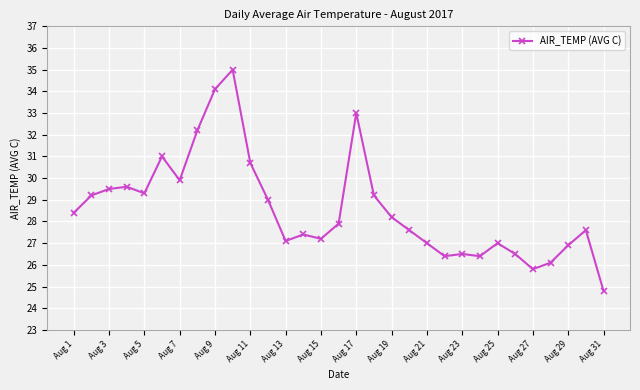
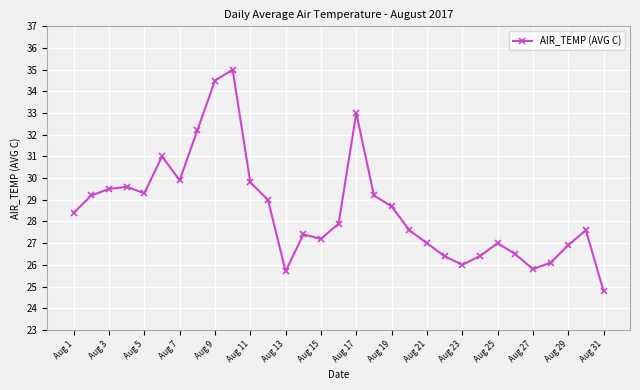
  {
    "Aug 1": 28.4,
    "Aug 3": 29.5,
    "Aug 5": 29.3,
    "Aug 7": 29.9,
-   "Aug 9": 34.1,
-   "Aug 11": 30.7,
-   "Aug 13": 27.1,
+   "Aug 9": 34.5,
+   "Aug 11": 29.8,
+   "Aug 13": 25.7,
    "Aug 15": 27.2,
    "Aug 17": 33.0,
-   "Aug 19": 28.2,
+   "Aug 19": 28.7,
    "Aug 21": 27.0,
-   "Aug 23": 26.5,
+   "Aug 23": 26.0,
    "Aug 25": 27.0,
    "Aug 27": 25.8,
    "Aug 29": 26.9,
    "Aug 31": 24.8
  }
